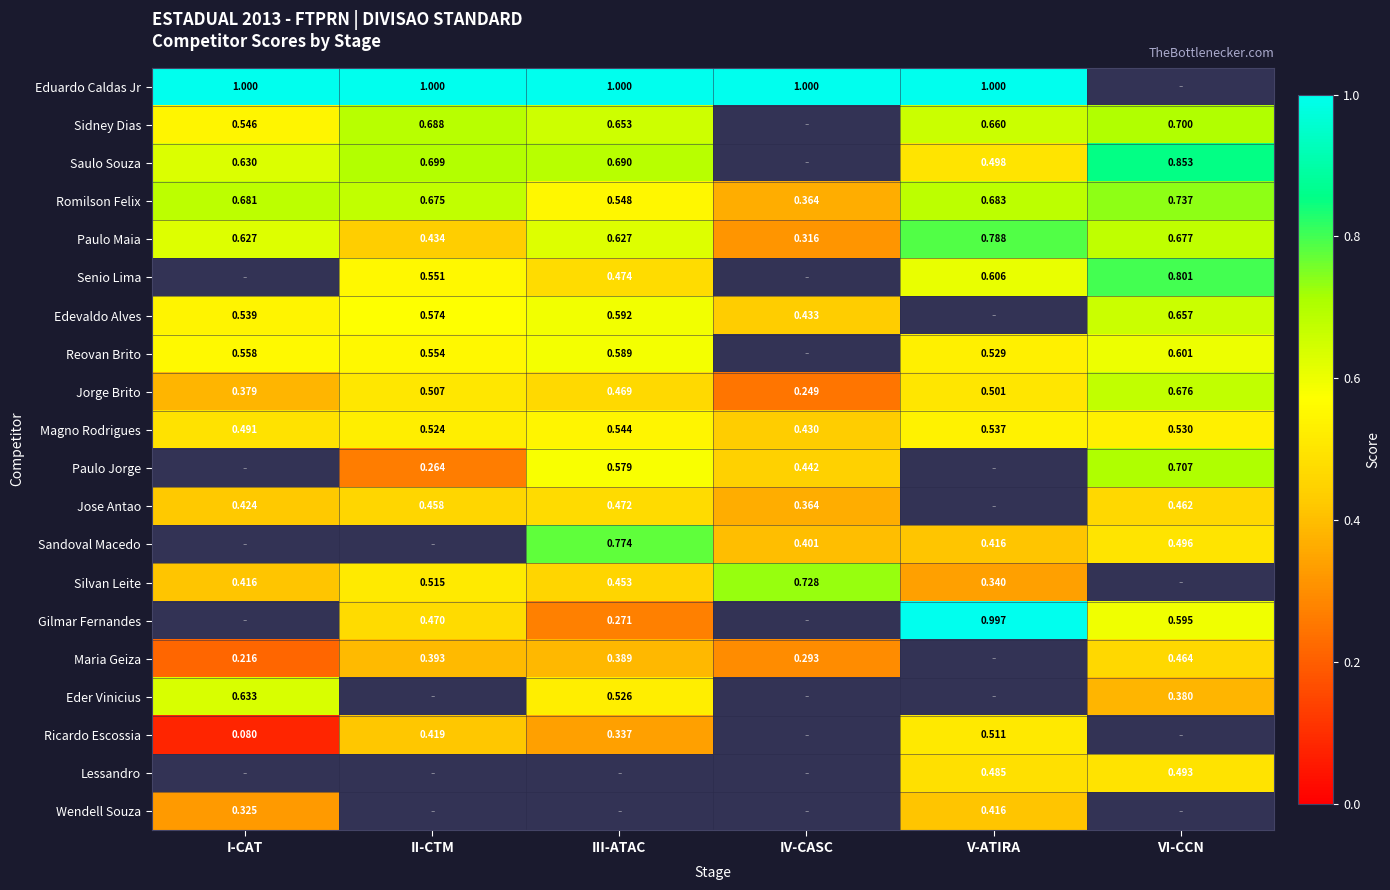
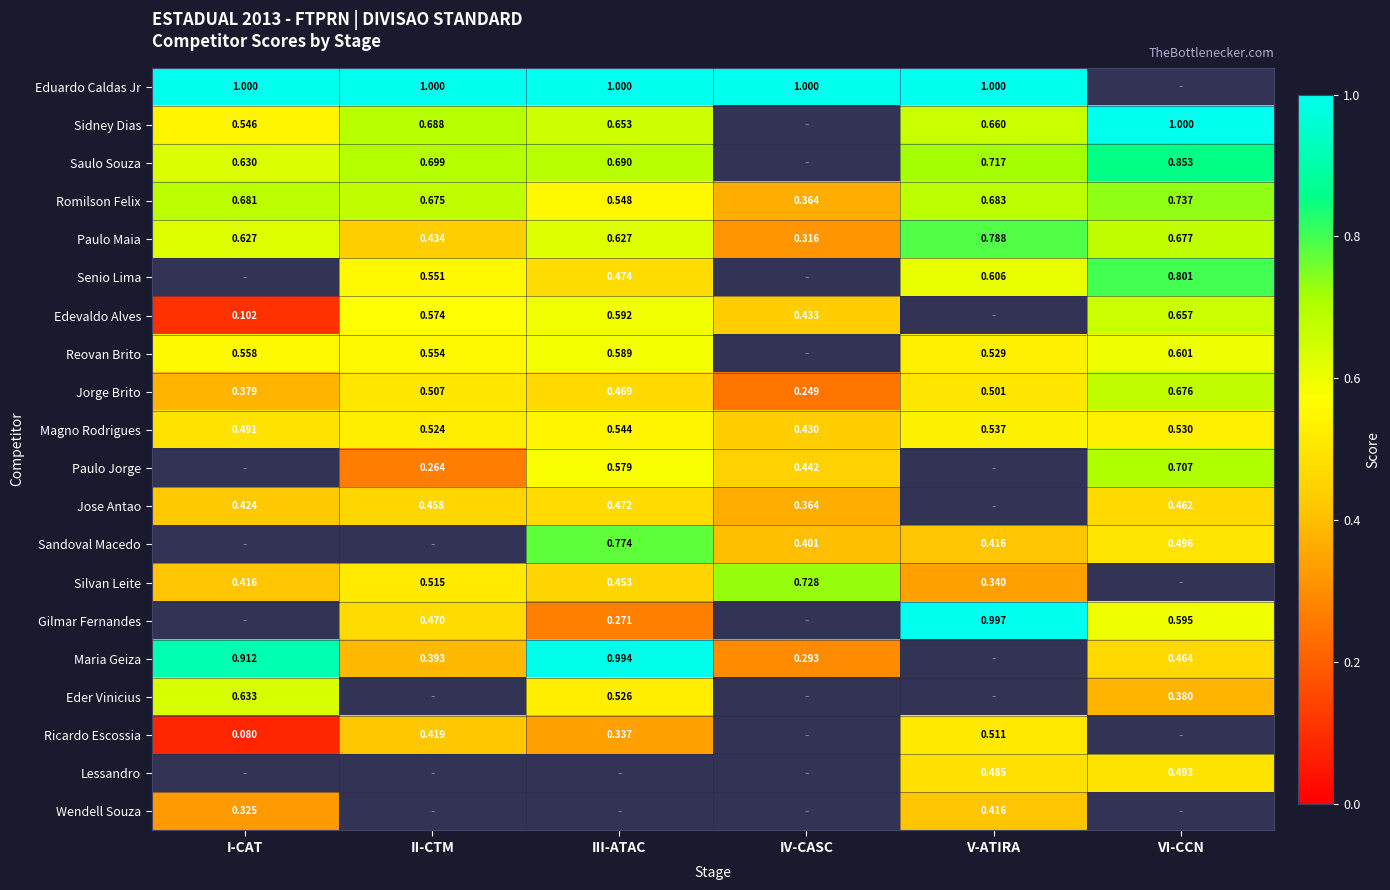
  {
    "Eduardo Caldas Jr": {
      "I-CAT": 1.000,
      "II-CTM": 1.000,
      "III-ATAC": 1.000,
      "IV-CASC": 1.000,
      "V-ATIRA": 1.000
    },
    "Sidney Dias": {
      "I-CAT": 0.546,
      "II-CTM": 0.688,
      "III-ATAC": 0.653,
      "V-ATIRA": 0.660,
-     "VI-CCN": 0.700
+     "VI-CCN": 1.000
    },
    "Saulo Souza": {
      "I-CAT": 0.630,
      "II-CTM": 0.699,
      "III-ATAC": 0.690,
-     "V-ATIRA": 0.498,
+     "V-ATIRA": 0.717,
      "VI-CCN": 0.853
    },
    "Romilson Felix": {
      "I-CAT": 0.681,
      "II-CTM": 0.675,
      "III-ATAC": 0.548,
      "IV-CASC": 0.364,
      "V-ATIRA": 0.683,
      "VI-CCN": 0.737
    },
    "Paulo Maia": {
      "I-CAT": 0.627,
      "II-CTM": 0.434,
      "III-ATAC": 0.627,
      "IV-CASC": 0.316,
      "V-ATIRA": 0.788,
      "VI-CCN": 0.677
    },
    "Senio Lima": {
      "II-CTM": 0.551,
      "III-ATAC": 0.474,
      "V-ATIRA": 0.606,
      "VI-CCN": 0.801
    },
    "Edevaldo Alves": {
-     "I-CAT": 0.539,
+     "I-CAT": 0.102,
      "II-CTM": 0.574,
      "III-ATAC": 0.592,
      "IV-CASC": 0.433,
      "VI-CCN": 0.657
    },
    "Reovan Brito": {
      "I-CAT": 0.558,
      "II-CTM": 0.554,
      "III-ATAC": 0.589,
      "V-ATIRA": 0.529,
      "VI-CCN": 0.601
    },
    "Jorge Brito": {
      "I-CAT": 0.379,
      "II-CTM": 0.507,
      "III-ATAC": 0.469,
      "IV-CASC": 0.249,
      "V-ATIRA": 0.501,
      "VI-CCN": 0.676
    },
    "Magno Rodrigues": {
      "I-CAT": 0.491,
      "II-CTM": 0.524,
      "III-ATAC": 0.544,
      "IV-CASC": 0.430,
      "V-ATIRA": 0.537,
      "VI-CCN": 0.530
    },
    "Paulo Jorge": {
      "II-CTM": 0.264,
      "III-ATAC": 0.579,
      "IV-CASC": 0.442,
      "VI-CCN": 0.707
    },
    "Jose Antao": {
      "I-CAT": 0.424,
      "II-CTM": 0.458,
      "III-ATAC": 0.472,
      "IV-CASC": 0.364,
      "VI-CCN": 0.462
    },
    "Sandoval Macedo": {
      "III-ATAC": 0.774,
      "IV-CASC": 0.401,
      "V-ATIRA": 0.416,
      "VI-CCN": 0.496
    },
    "Silvan Leite": {
      "I-CAT": 0.416,
      "II-CTM": 0.515,
      "III-ATAC": 0.453,
      "IV-CASC": 0.728,
      "V-ATIRA": 0.340
    },
    "Gilmar Fernandes": {
      "II-CTM": 0.470,
      "III-ATAC": 0.271,
      "V-ATIRA": 0.997,
      "VI-CCN": 0.595
    },
    "Maria Geiza": {
-     "I-CAT": 0.216,
+     "I-CAT": 0.912,
      "II-CTM": 0.393,
-     "III-ATAC": 0.389,
+     "III-ATAC": 0.994,
      "IV-CASC": 0.293,
      "VI-CCN": 0.464
    },
    "Eder Vinicius": {
      "I-CAT": 0.633,
      "III-ATAC": 0.526,
      "VI-CCN": 0.380
    },
    "Ricardo Escossia": {
      "I-CAT": 0.080,
      "II-CTM": 0.419,
      "III-ATAC": 0.337,
      "V-ATIRA": 0.511
    },
    "Lessandro": {
      "V-ATIRA": 0.485,
      "VI-CCN": 0.493
    },
    "Wendell Souza": {
      "I-CAT": 0.325,
      "V-ATIRA": 0.416
    }
  }
